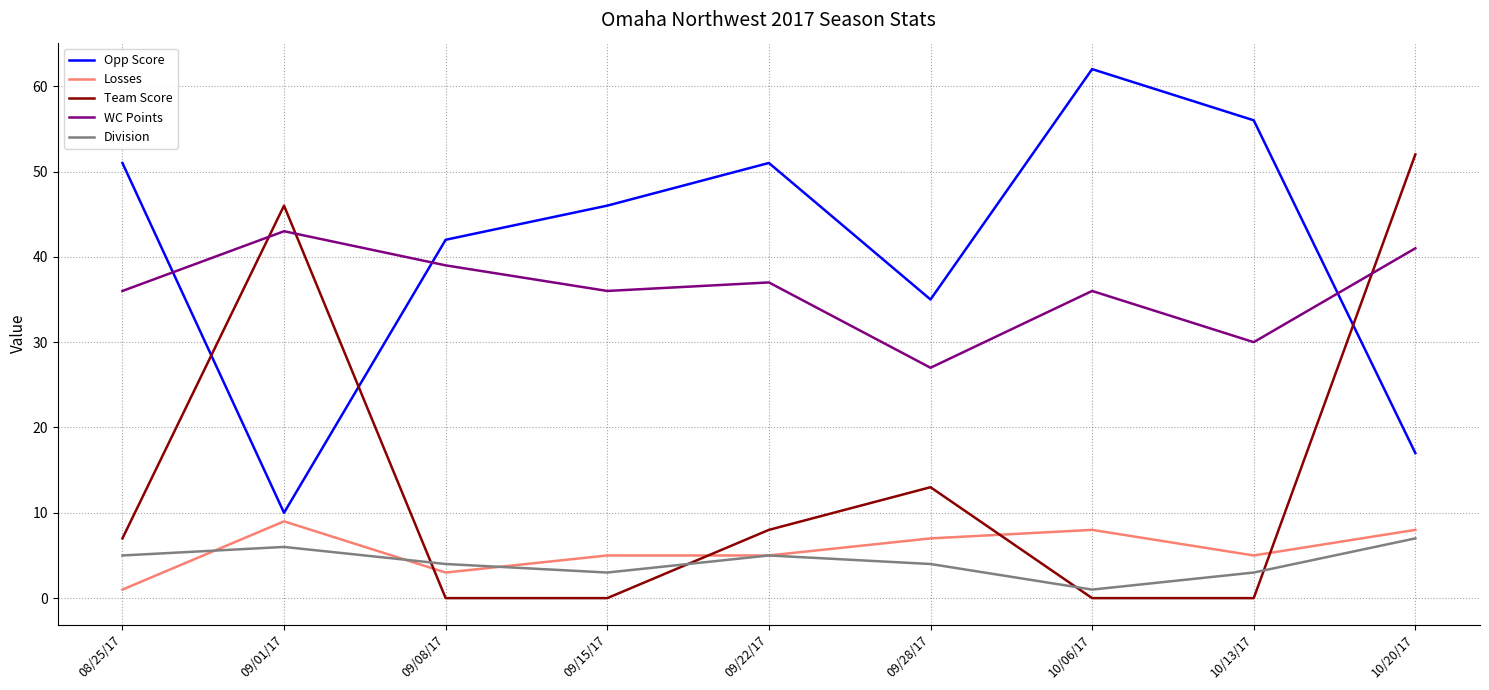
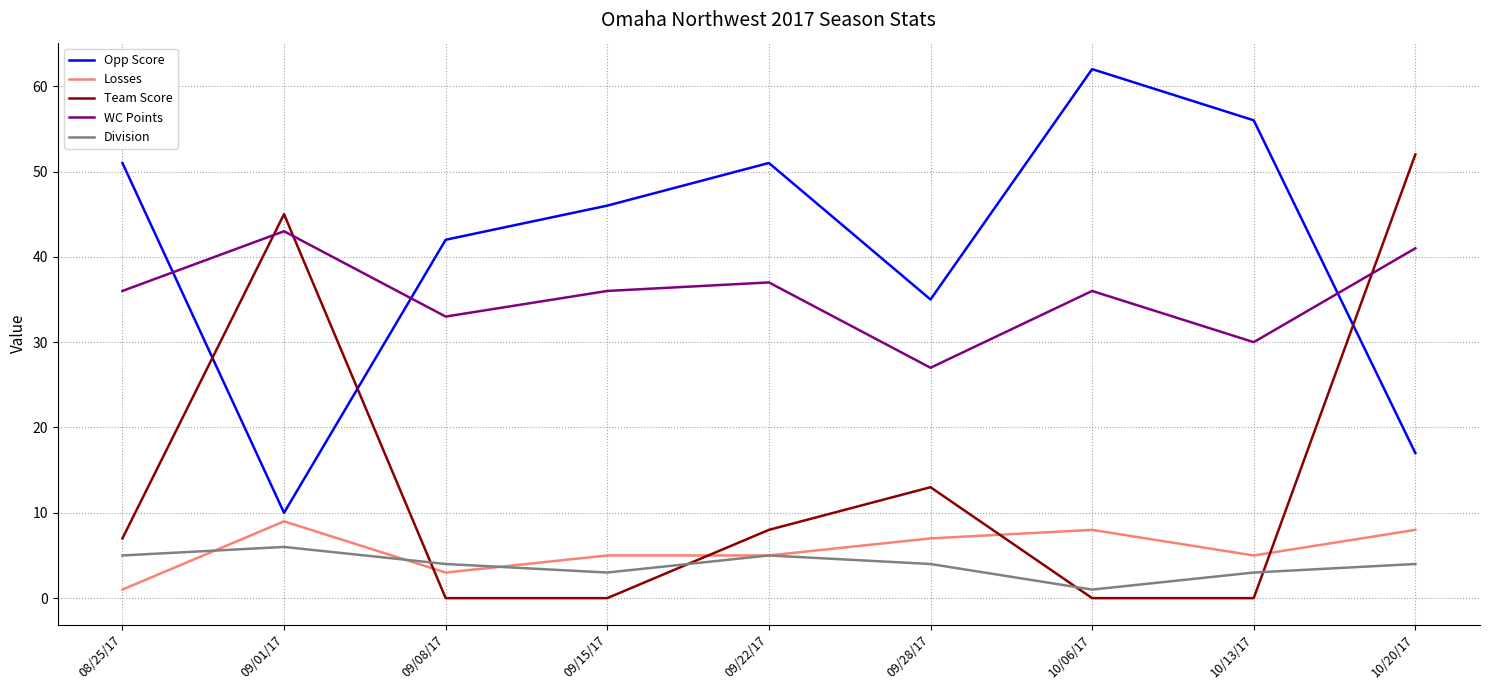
  {
    "Opp Score": {
      "08/25/17": 51,
      "09/01/17": 10,
      "09/08/17": 42,
      "09/15/17": 46,
      "09/22/17": 51,
      "09/28/17": 35,
      "10/06/17": 62,
      "10/13/17": 56,
      "10/20/17": 17
    },
    "Losses": {
      "08/25/17": 1,
      "09/01/17": 9,
      "09/08/17": 3,
      "09/15/17": 5,
      "09/28/17": 7,
      "10/06/17": 8,
      "10/13/17": 5,
      "10/20/17": 8
    },
    "Team Score": {
      "08/25/17": 7,
-     "09/01/17": 46,
+     "09/01/17": 45,
      "09/08/17": 0,
      "09/15/17": 0,
      "09/22/17": 8,
      "09/28/17": 13,
      "10/06/17": 0,
      "10/13/17": 0,
      "10/20/17": 52
    },
    "WC Points": {
      "08/25/17": 36,
      "09/01/17": 43,
-     "09/08/17": 39,
+     "09/08/17": 33,
      "09/15/17": 36,
      "09/22/17": 37,
      "09/28/17": 27,
      "10/06/17": 36,
      "10/13/17": 30,
      "10/20/17": 41
    },
    "Division": {
      "08/25/17": 5,
      "09/01/17": 6,
      "09/08/17": 4,
      "09/15/17": 3,
      "09/28/17": 4,
      "10/06/17": 1,
      "10/13/17": 3,
-     "10/20/17": 7
+     "10/20/17": 4
    }
  }
